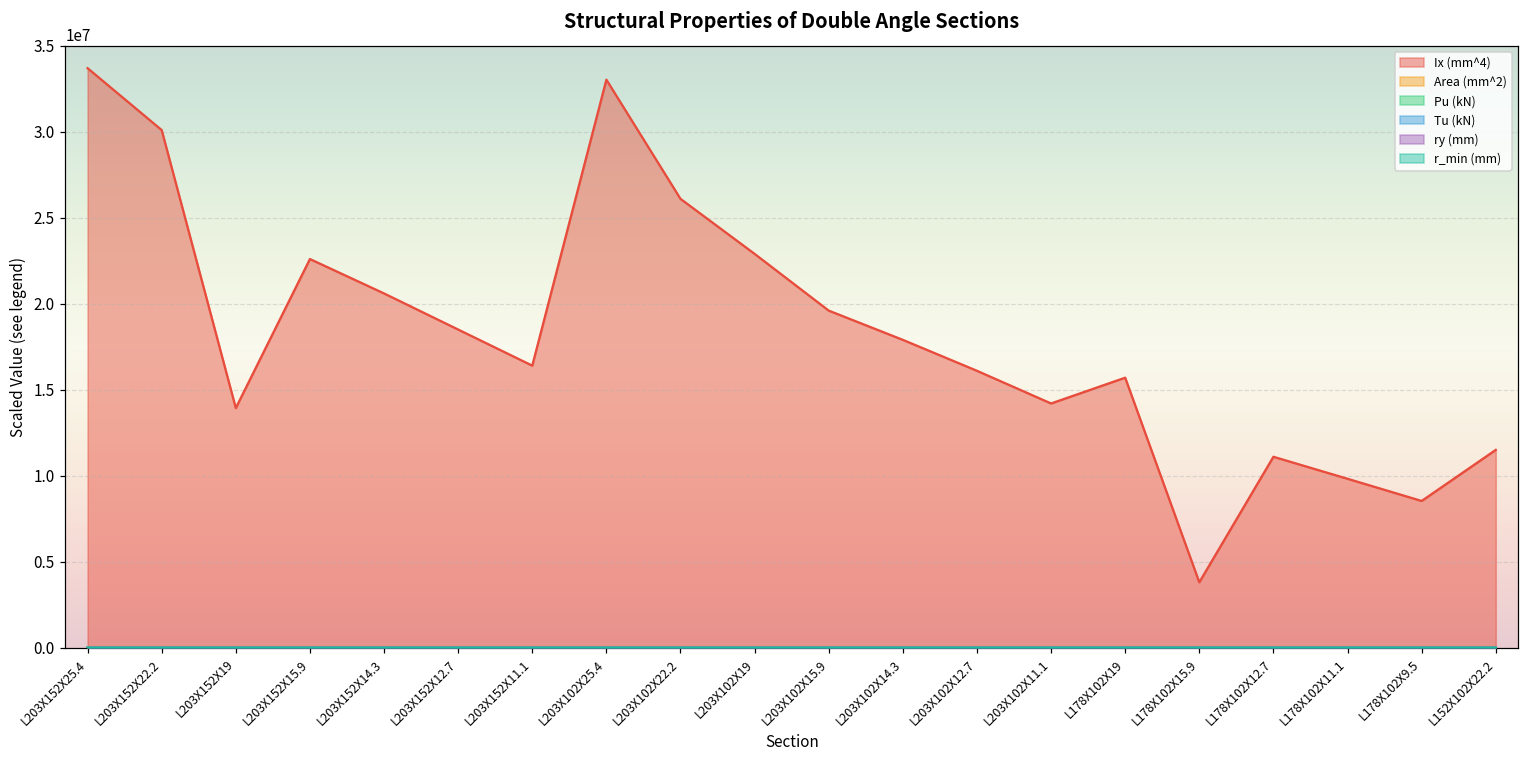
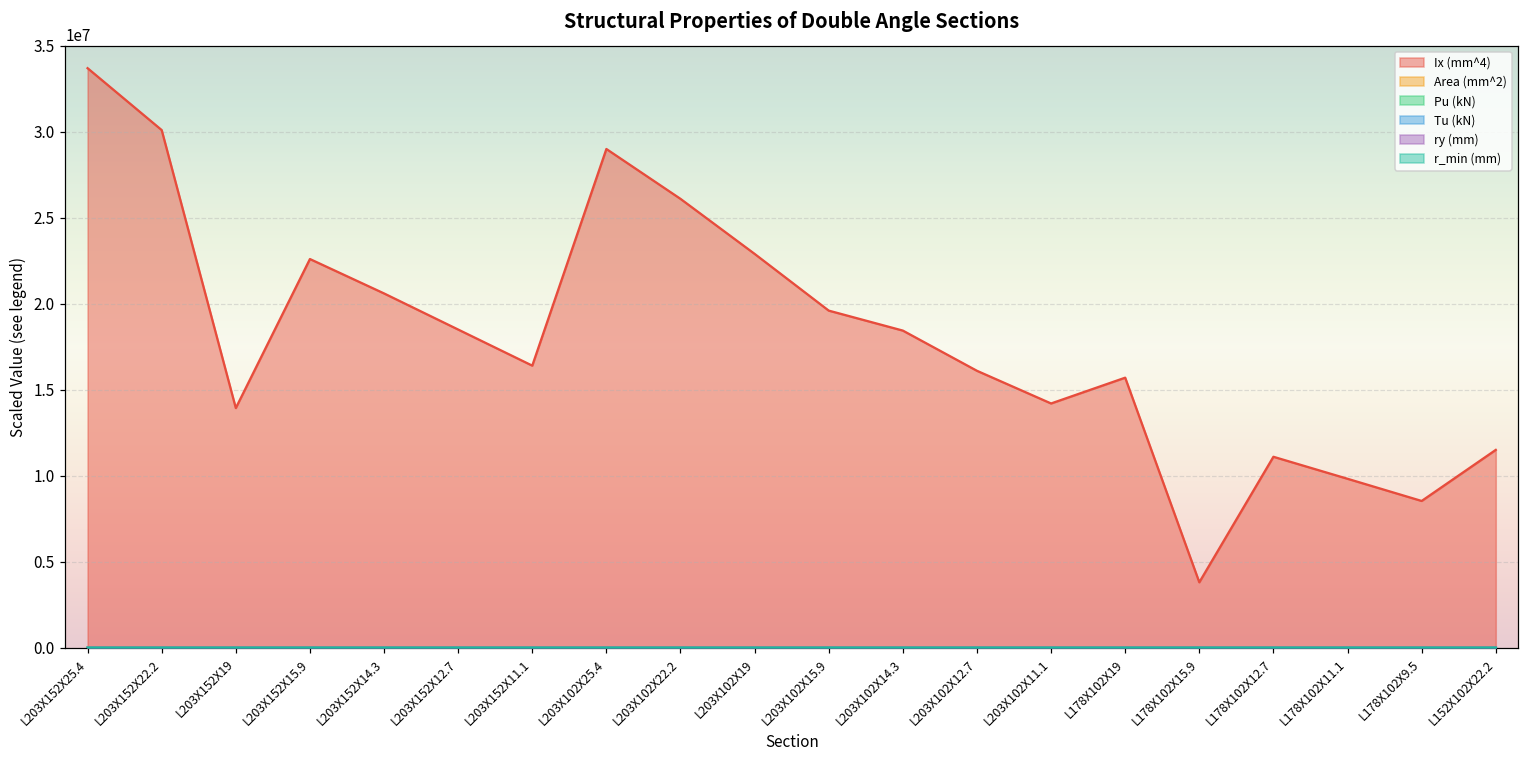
  {
    "Ix (mm^4)": {
      "L203X152X25.4": 33700000,
      "L203X152X22.2": 30100000,
      "L203X152X19": 13900000,
      "L203X152X15.9": 22600000,
      "L203X152X14.3": 20600000,
      "L203X152X12.7": 18500000,
      "L203X152X11.1": 16400000,
-     "L203X102X25.4": 33000000,
+     "L203X102X25.4": 29000000,
      "L203X102X22.2": 26100000,
      "L203X102X19": 22900000,
      "L203X102X15.9": 19600000,
-     "L203X102X14.3": 17900000,
+     "L203X102X14.3": 18400000,
      "L203X102X12.7": 16100000,
      "L203X102X11.1": 14200000,
      "L178X102X19": 15700000,
      "L178X102X15.9": 3800000,
      "L178X102X12.7": 11100000,
      "L178X102X11.1": 9800000,
      "L178X102X9.5": 8500000,
      "L152X102X22.2": 11500000
    },
    "r_min (mm)": {
      "L203X152X25.4": 0,
      "L203X152X22.2": 0,
      "L203X152X19": 0,
      "L203X152X15.9": 0,
      "L203X152X14.3": 0,
      "L203X152X12.7": 0,
      "L203X152X11.1": 0,
      "L203X102X25.4": 0,
      "L203X102X22.2": 0,
      "L203X102X19": 0,
      "L203X102X15.9": 0,
      "L203X102X14.3": 0,
      "L203X102X12.7": 0,
      "L203X102X11.1": 0,
      "L178X102X19": 0,
      "L178X102X15.9": 0,
      "L178X102X12.7": 0,
      "L178X102X11.1": 0,
      "L178X102X9.5": 0,
      "L152X102X22.2": 0
    }
  }
